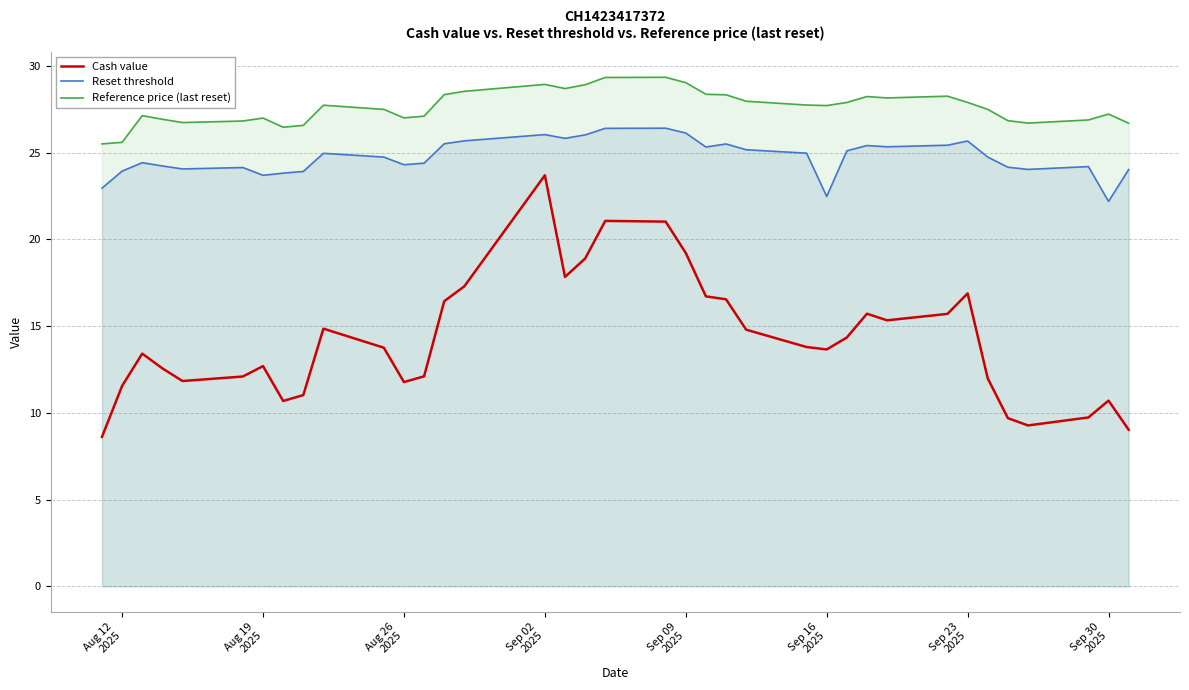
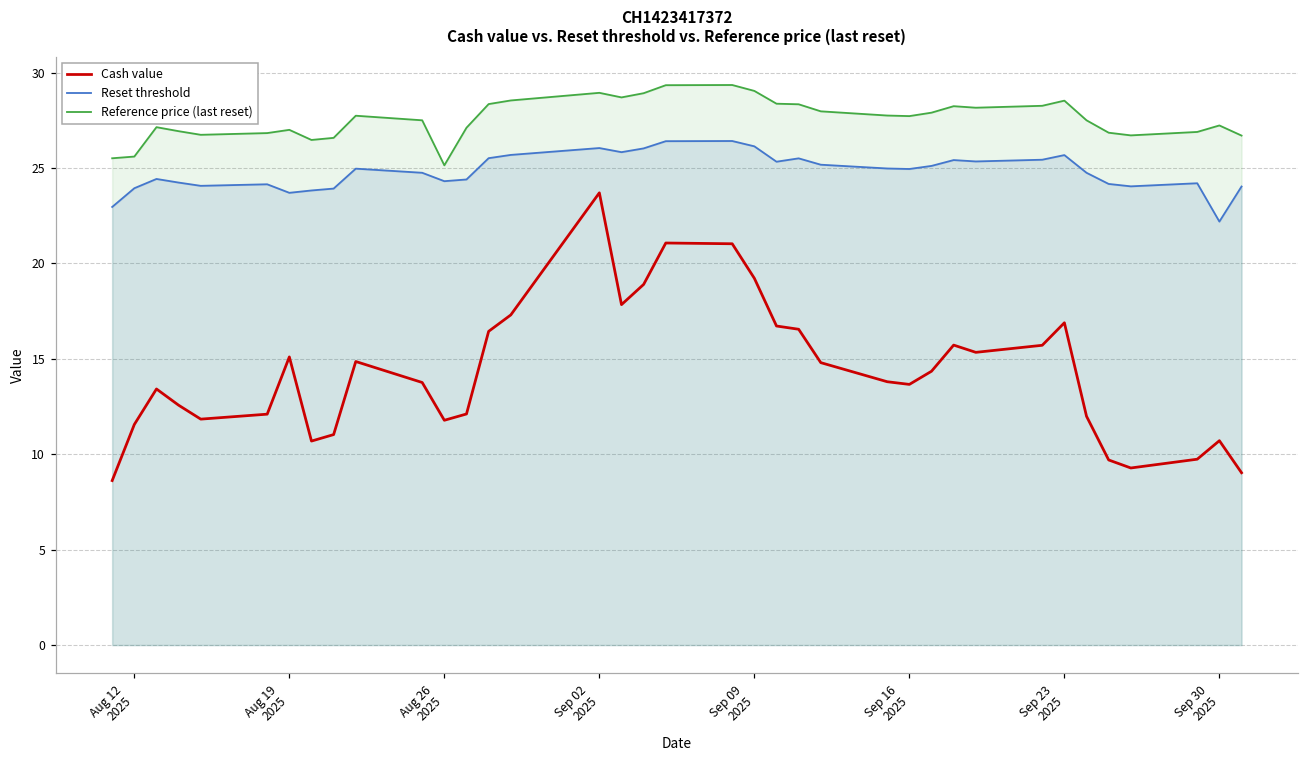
  {
    "Cash value": {
      "Aug 12 2025": 11.6,
-     "Aug 19 2025": 12.7,
+     "Aug 19 2025": 15.1,
      "Aug 26 2025": 11.8,
      "Sep 02 2025": 23.7,
      "Sep 09 2025": 19.2,
      "Sep 16 2025": 13.7,
      "Sep 23 2025": 16.9,
      "Sep 30 2025": 10.7
    },
    "Reset threshold": {
      "Aug 12 2025": 23.9,
      "Aug 19 2025": 23.7,
      "Aug 26 2025": 24.3,
      "Sep 02 2025": 26.0,
      "Sep 09 2025": 26.1,
-     "Sep 16 2025": 22.5,
+     "Sep 16 2025": 24.9,
      "Sep 23 2025": 25.7,
      "Sep 30 2025": 22.2
    },
    "Reference price (last reset)": {
      "Aug 12 2025": 25.6,
      "Aug 19 2025": 27.0,
-     "Aug 26 2025": 27.0,
+     "Aug 26 2025": 25.1,
      "Sep 02 2025": 28.9,
      "Sep 09 2025": 29.0,
      "Sep 16 2025": 27.7,
-     "Sep 23 2025": 27.9,
+     "Sep 23 2025": 28.5,
      "Sep 30 2025": 27.2
    }
  }
